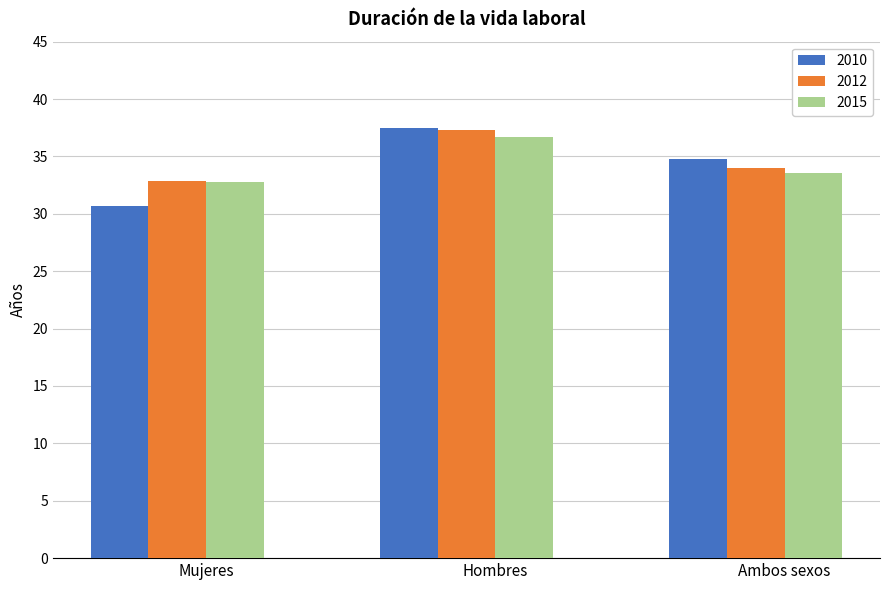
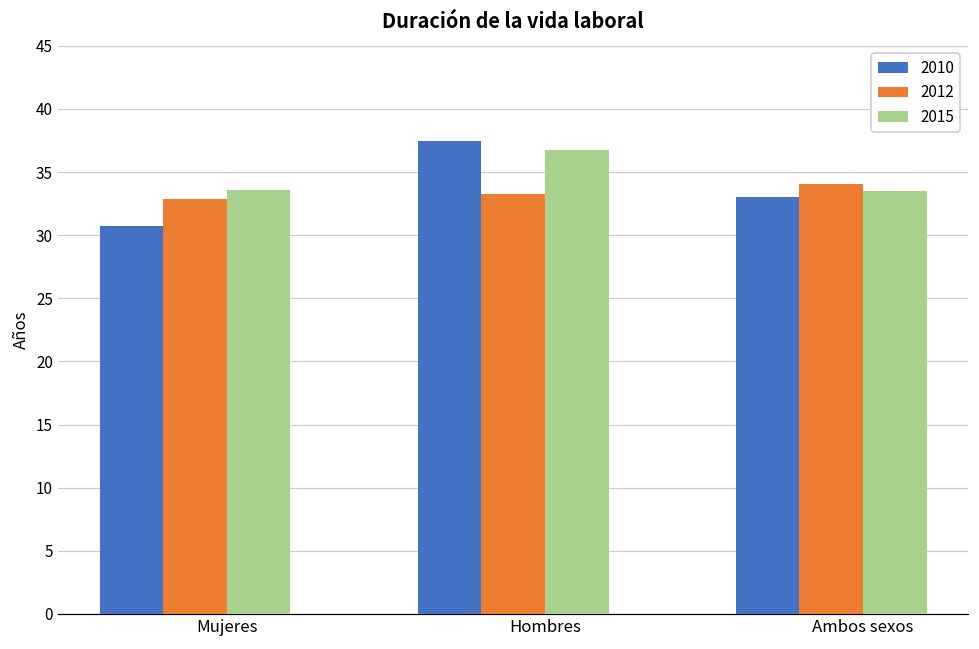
  {
    "2010": {
      "Mujeres": 30.7,
      "Hombres": 37.5,
-     "Ambos sexos": 34.8
+     "Ambos sexos": 33.0
    },
    "2012": {
      "Mujeres": 32.9,
-     "Hombres": 37.3,
+     "Hombres": 33.3,
      "Ambos sexos": 34.0
    },
    "2015": {
-     "Mujeres": 32.8,
+     "Mujeres": 33.6,
      "Hombres": 36.7,
      "Ambos sexos": 33.5
    }
  }
